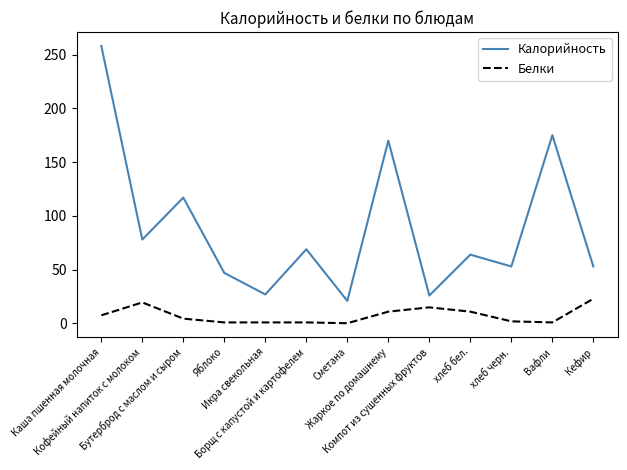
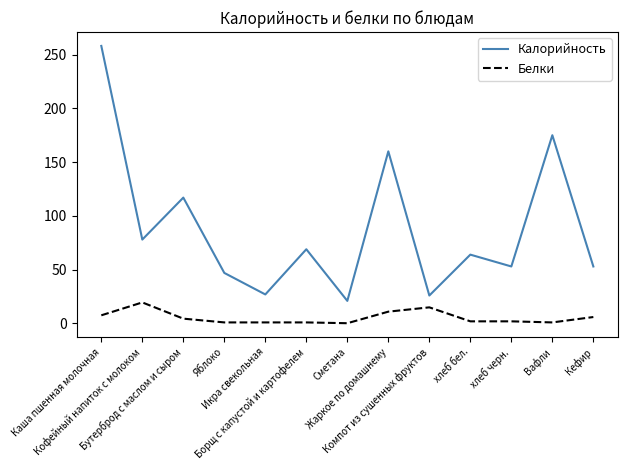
  {
    "Калорийность": {
      "Каша пшенная молочная": 258,
      "Кофейный напиток с молоком": 78,
      "Бутерброд с маслом и сыром": 117,
      "Яблоко": 47,
      "Икра свекольная": 27,
      "Борщ с капустой и картофелем": 69,
      "Сметана": 21,
-     "Жаркое по домашнему": 170,
+     "Жаркое по домашнему": 160,
      "Компот из сушенных фруктов": 26,
      "хлеб бел.": 64,
      "хлеб черн.": 53,
      "Вафли": 175,
      "Кефир": 53
    },
    "Белки": {
      "Каша пшенная молочная": 8,
      "Кофейный напиток с молоком": 20,
      "Бутерброд с маслом и сыром": 5,
      "Яблоко": 1,
      "Икра свекольная": 1,
      "Борщ с капустой и картофелем": 1,
      "Сметана": 0,
      "Жаркое по домашнему": 11,
      "Компот из сушенных фруктов": 15,
-     "хлеб бел.": 11,
+     "хлеб бел.": 2,
      "хлеб черн.": 2,
      "Вафли": 1,
-     "Кефир": 23
+     "Кефир": 6
    }
  }
